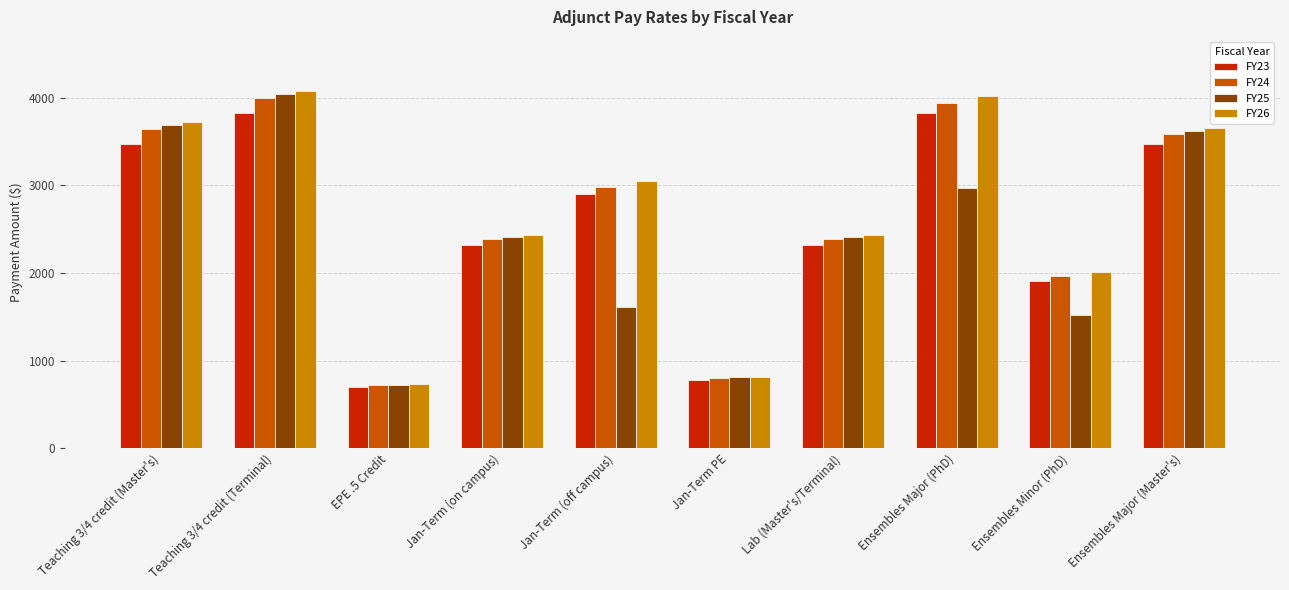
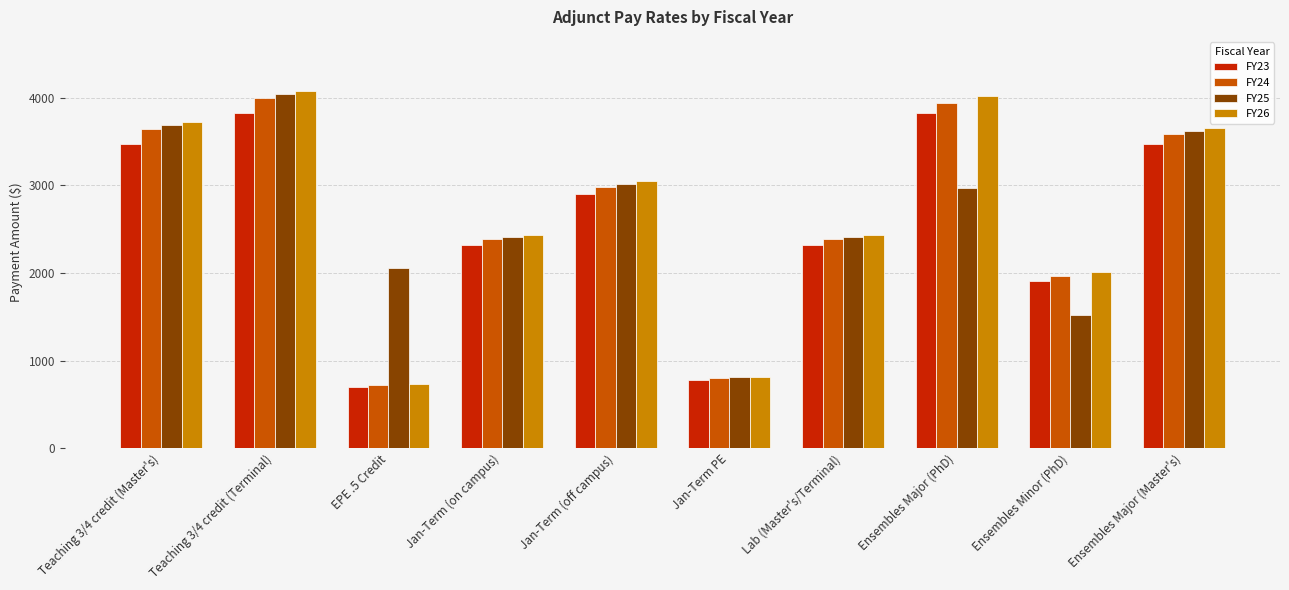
  {
    "FY25": {
      "Teaching 3/4 credit (Master's)": 3700,
      "Teaching 3/4 credit (Terminal)": 4000,
-     "EPE .5 Credit": 700,
+     "EPE .5 Credit": 2100,
      "Jan-Term (on campus)": 2400,
-     "Jan-Term (off campus)": 1600,
+     "Jan-Term (off campus)": 3000,
      "Jan-Term PE": 800,
      "Lab (Master's/Terminal)": 2400,
      "Ensembles Major (PhD)": 3000,
      "Ensembles Minor (PhD)": 1500,
      "Ensembles Major (Master's)": 3600
    }
  }
